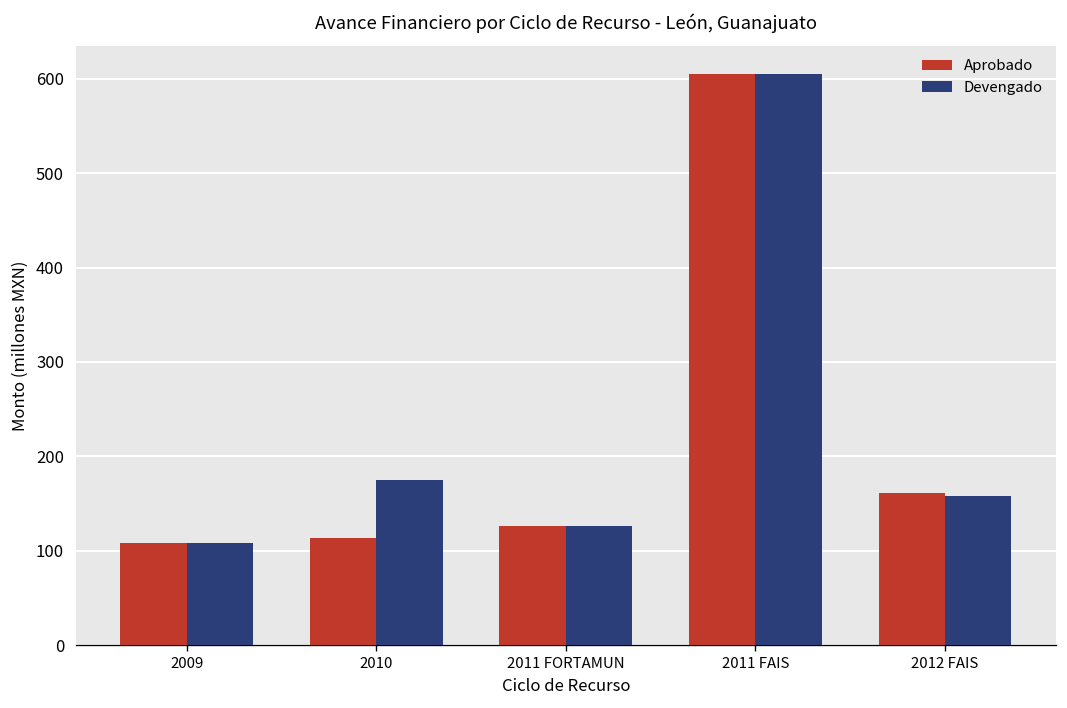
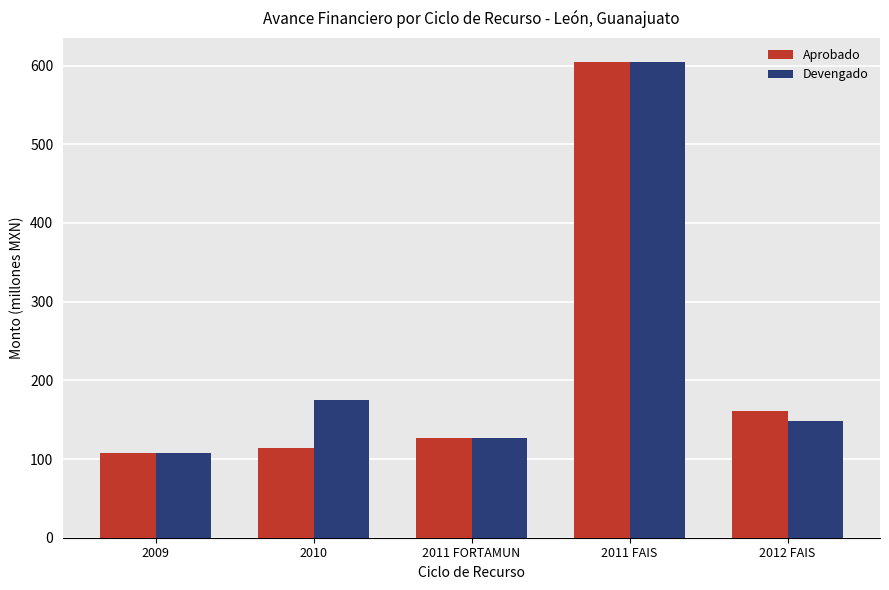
  {
    "Aprobado": {
      "2009": 110,
      "2010": 110,
      "2011 FORTAMUN": 130,
      "2011 FAIS": 600,
      "2012 FAIS": 160
    },
    "Devengado": {
      "2009": 110,
      "2010": 170,
      "2011 FORTAMUN": 130,
      "2011 FAIS": 600,
-     "2012 FAIS": 160
+     "2012 FAIS": 150
    }
  }
